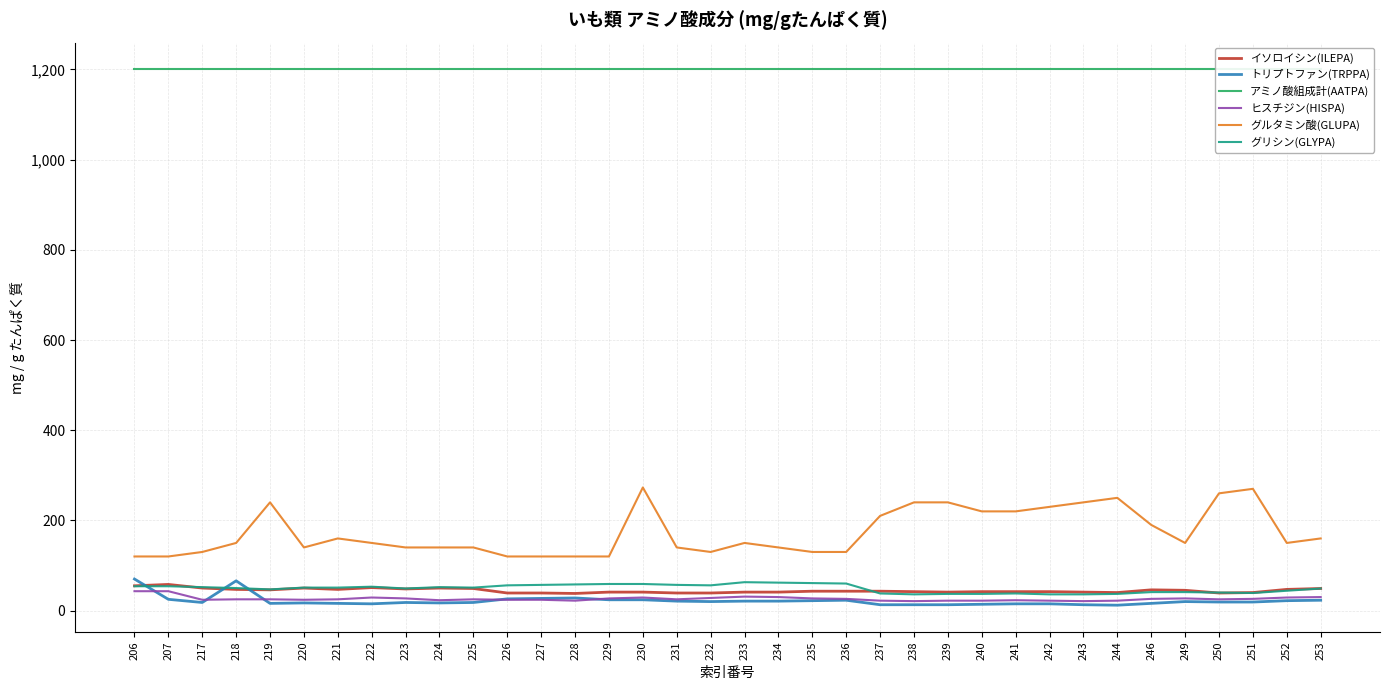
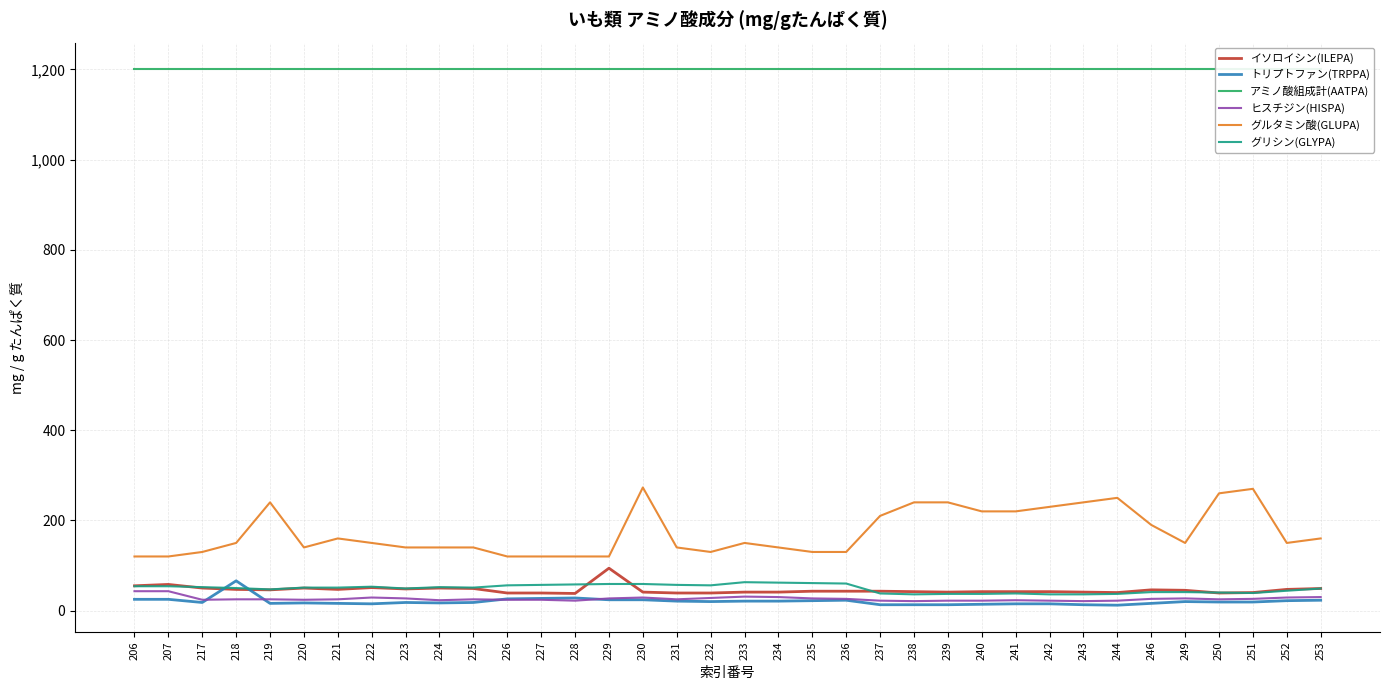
  {
    "イソロイシン(ILEPA)": {
      "226": 40,
      "227": 40,
      "228": 40,
-     "229": 40,
+     "229": 90,
      "230": 40,
      "231": 40,
      "232": 40,
      "233": 40,
      "234": 40,
      "235": 40,
      "236": 40,
      "238": 40,
      "242": 40
    },
    "トリプトファン(TRPPA)": {
-     "206": 70,
+     "206": 30,
      "207": 30,
      "217": 20,
      "218": 70,
      "219": 20,
      "220": 20,
      "221": 20,
      "222": 20,
      "223": 20,
      "224": 20,
      "225": 20,
      "228": 30,
      "232": 20,
      "233": 20,
      "234": 20,
      "237": 10,
      "238": 10,
      "239": 10,
      "240": 10,
      "241": 20,
      "242": 20,
      "243": 10,
      "244": 10,
      "246": 20,
      "249": 20,
      "250": 20,
      "251": 20,
      "252": 20,
      "253": 20
    },
    "ヒスチジン(HISPA)": {
      "206": 40,
      "207": 40,
      "217": 20,
      "218": 30,
      "219": 30,
      "220": 20,
      "221": 30,
      "222": 30,
      "223": 30,
      "224": 20,
      "225": 30,
      "228": 20,
      "232": 30,
      "233": 30,
      "234": 30,
      "237": 20,
      "238": 20,
      "239": 20,
      "240": 20,
      "241": 20,
      "242": 20,
      "243": 20,
      "244": 20,
      "246": 30,
      "249": 30,
      "250": 30,
      "251": 30,
      "252": 30,
      "253": 30
    },
    "グルタミン酸(GLUPA)": {
      "206": 120,
      "207": 120,
      "217": 130,
      "218": 150,
      "219": 240,
      "220": 140,
      "221": 160,
      "222": 150,
      "223": 140,
      "224": 140,
      "225": 140,
      "226": 120,
      "227": 120,
      "228": 120,
      "229": 120,
      "230": 270,
      "231": 140,
      "232": 130,
      "233": 150,
      "234": 140,
      "235": 130,
      "236": 130,
      "237": 210,
      "238": 240,
      "239": 240,
      "240": 220,
      "241": 220,
      "242": 230,
      "243": 240,
      "244": 250,
      "246": 190,
      "249": 150,
      "250": 260,
      "251": 270,
      "252": 150,
      "253": 160
    }
  }
